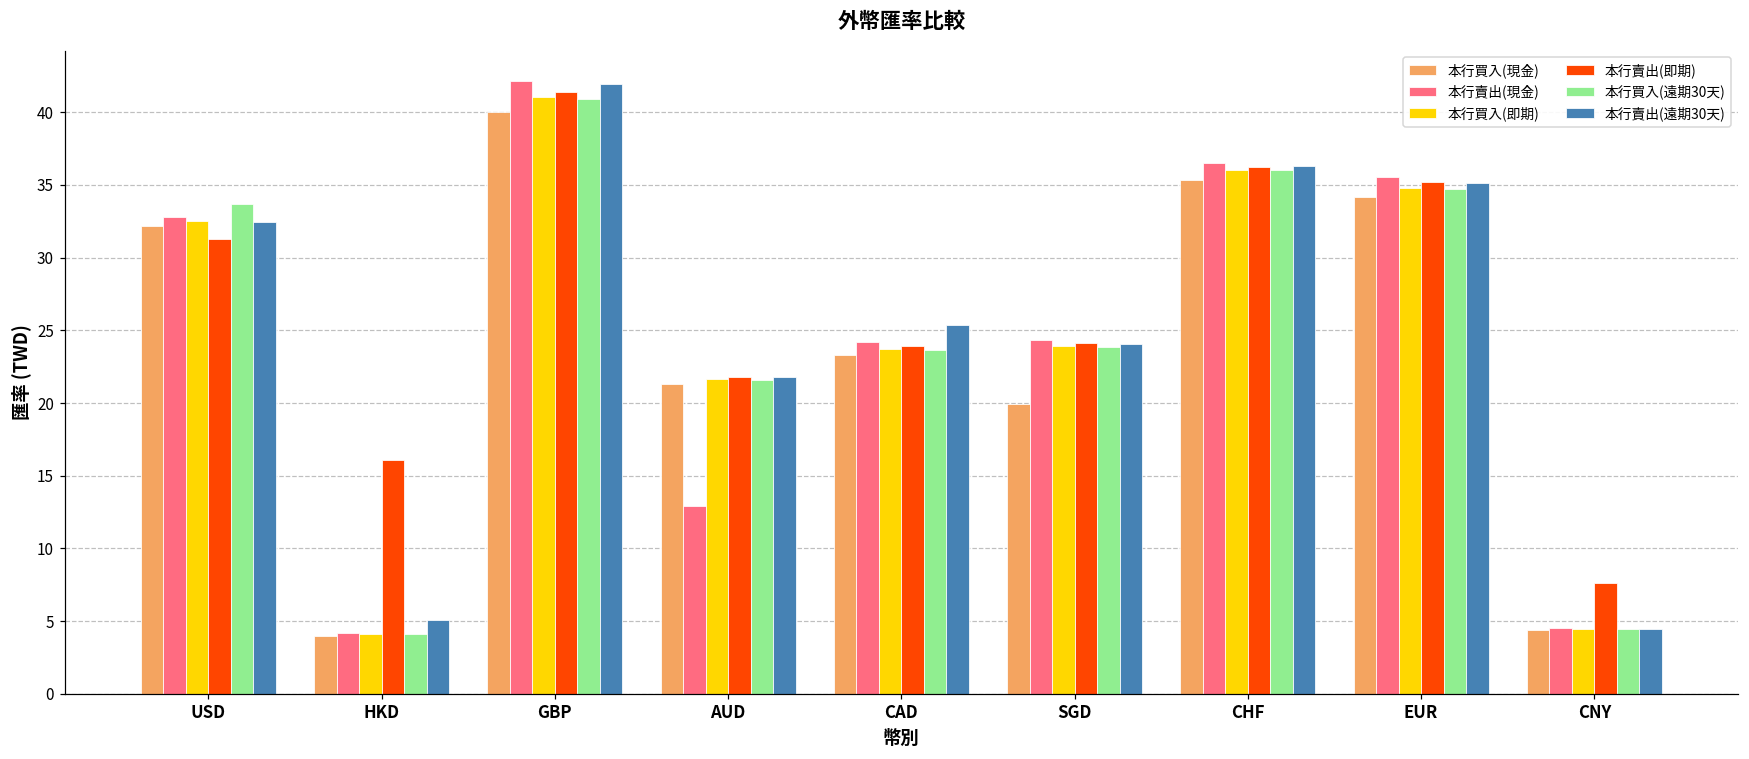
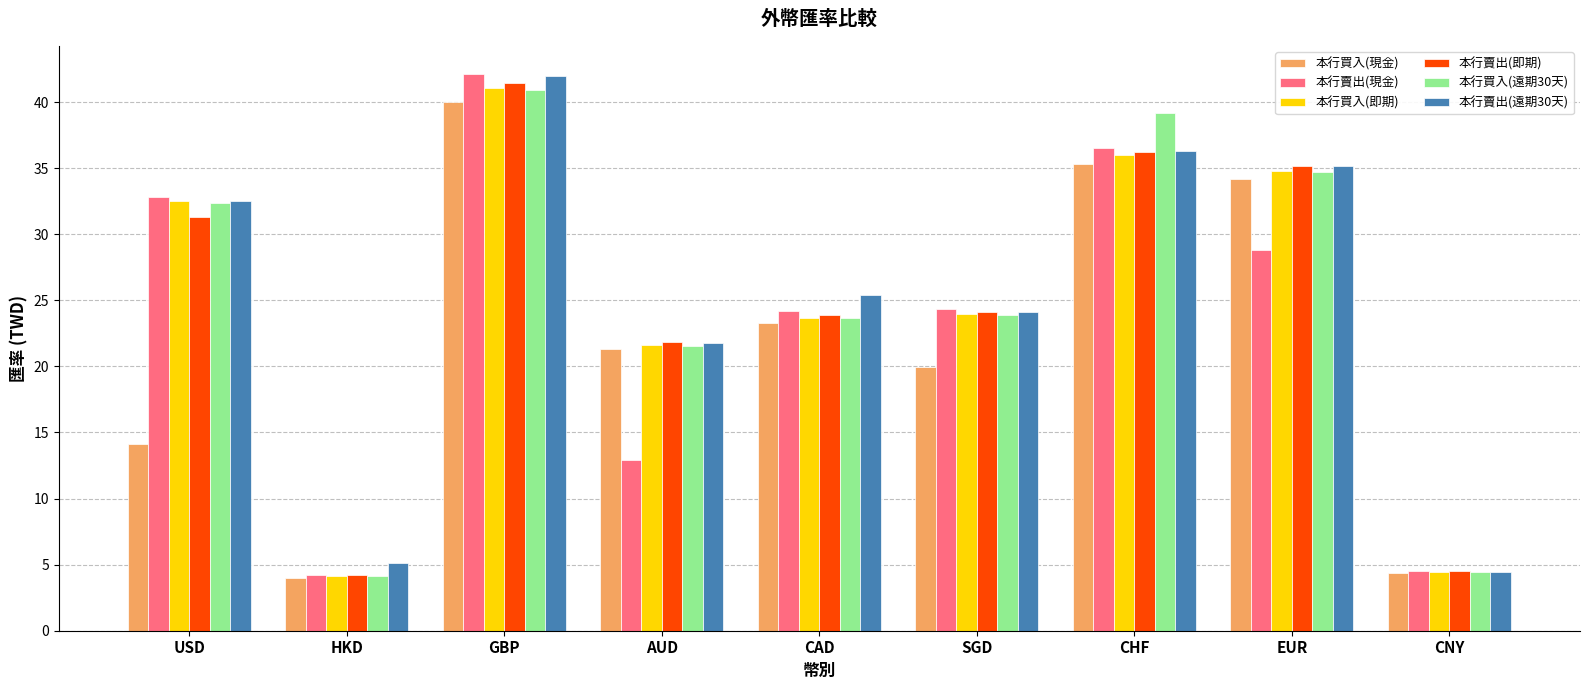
  {
    "本行買入(現金)": {
-     "USD": 32.1,
+     "USD": 14.1,
      "HKD": 4.0,
      "GBP": 40.0,
      "AUD": 21.3,
      "CAD": 23.3,
      "SGD": 20.0,
      "CHF": 35.3,
      "EUR": 34.2,
      "CNY": 4.4
    },
    "本行賣出(現金)": {
      "USD": 32.8,
      "HKD": 4.2,
      "GBP": 42.1,
      "AUD": 12.9,
      "CAD": 24.2,
      "SGD": 24.4,
      "CHF": 36.5,
-     "EUR": 35.5,
+     "EUR": 28.8,
      "CNY": 4.5
    },
    "本行買入(即期)": {
      "USD": 32.5,
      "HKD": 4.1,
      "GBP": 41.0,
      "AUD": 21.6,
      "CAD": 23.7,
      "SGD": 23.9,
      "CHF": 36.0,
      "EUR": 34.8,
      "CNY": 4.4
    },
    "本行賣出(即期)": {
      "USD": 31.3,
-     "HKD": 16.1,
+     "HKD": 4.2,
      "GBP": 41.4,
      "AUD": 21.8,
      "CAD": 23.9,
      "SGD": 24.1,
      "CHF": 36.3,
      "EUR": 35.2,
-     "CNY": 7.6
+     "CNY": 4.5
    },
    "本行買入(遠期30天)": {
-     "USD": 33.7,
+     "USD": 32.4,
      "HKD": 4.1,
      "GBP": 40.9,
      "AUD": 21.6,
      "CAD": 23.6,
      "SGD": 23.9,
-     "CHF": 36.0,
+     "CHF": 39.2,
      "EUR": 34.7,
      "CNY": 4.4
    },
    "本行賣出(遠期30天)": {
      "USD": 32.5,
      "HKD": 5.1,
      "GBP": 42.0,
      "AUD": 21.8,
      "CAD": 25.4,
      "SGD": 24.1,
      "CHF": 36.3,
      "EUR": 35.1,
      "CNY": 4.5
    }
  }
